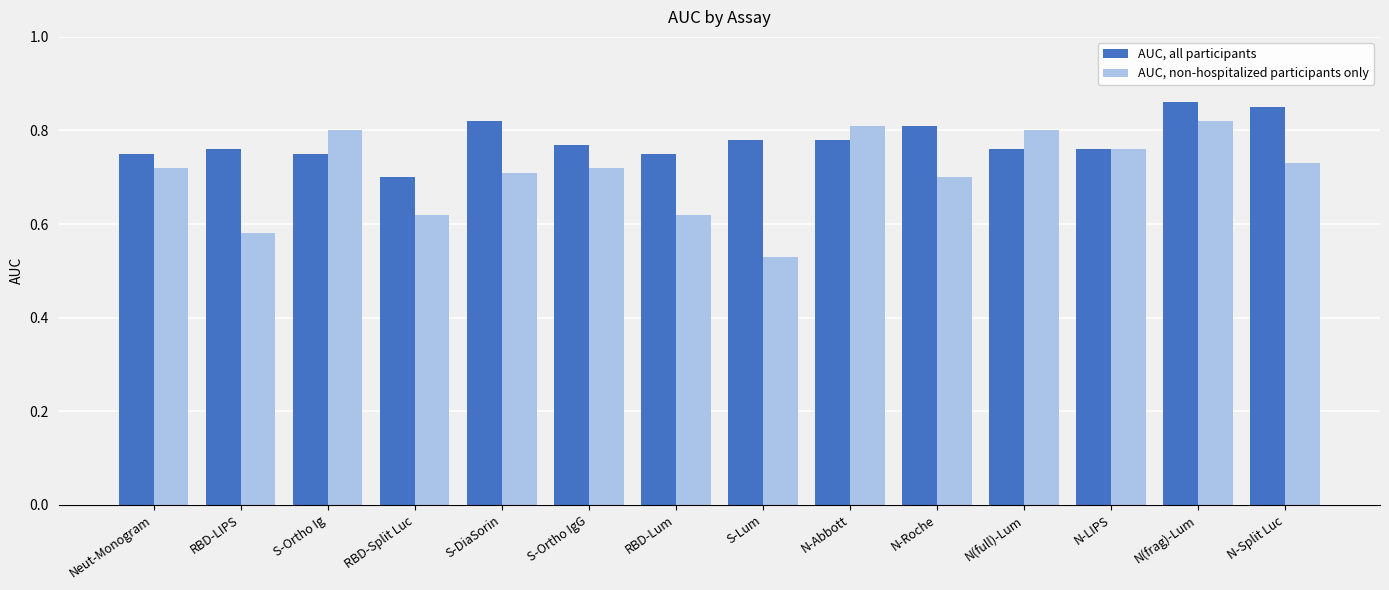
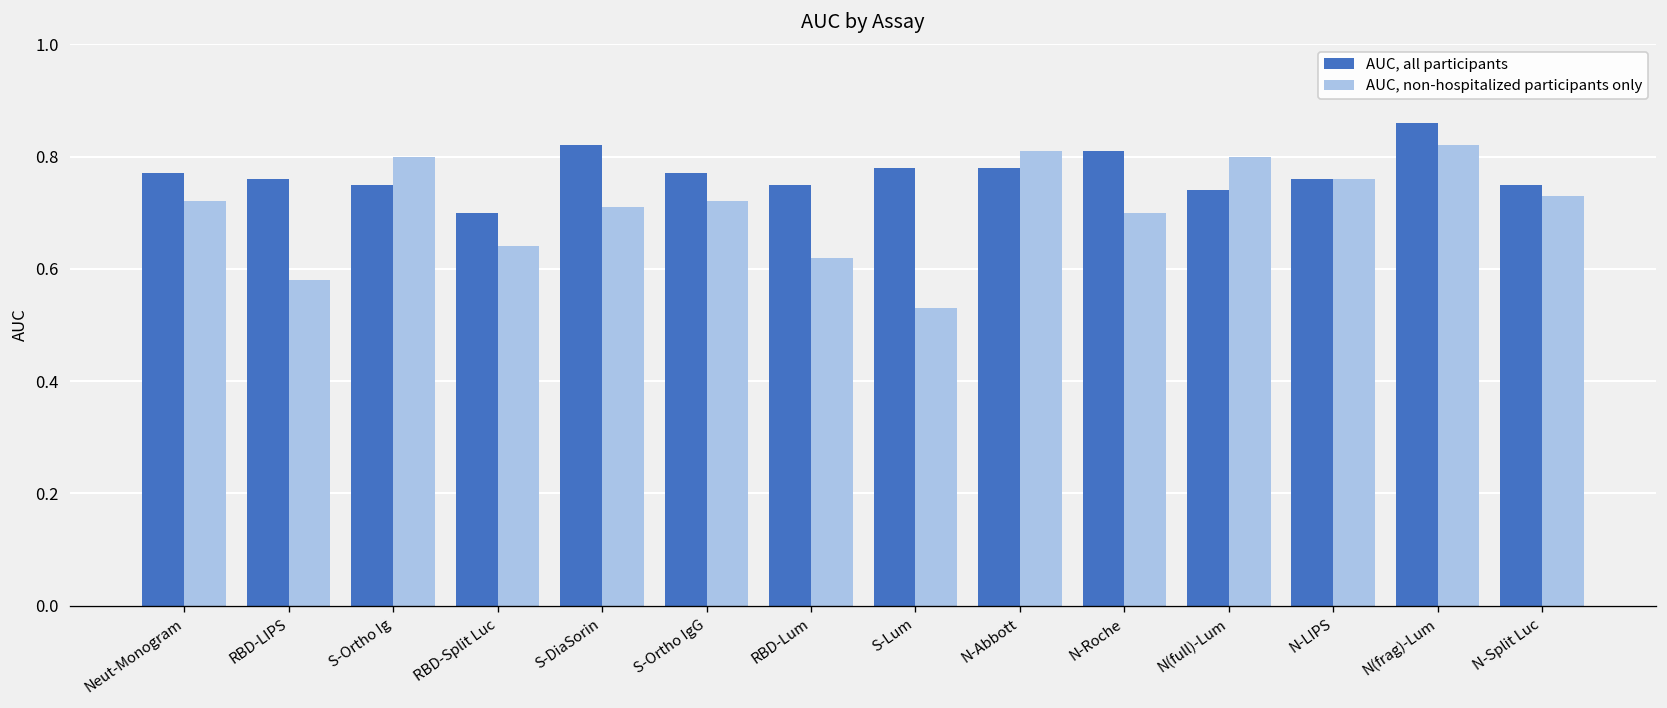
  {
    "AUC, all participants": {
-     "Neut-Monogram": 0.75,
+     "Neut-Monogram": 0.77,
      "RBD-LIPS": 0.76,
      "S-Ortho Ig": 0.75,
      "RBD-Split Luc": 0.70,
      "S-DiaSorin": 0.82,
      "S-Ortho IgG": 0.77,
      "RBD-Lum": 0.75,
      "S-Lum": 0.78,
      "N-Abbott": 0.78,
      "N-Roche": 0.81,
-     "N(full)-Lum": 0.76,
+     "N(full)-Lum": 0.74,
      "N-LIPS": 0.76,
      "N(frag)-Lum": 0.86,
-     "N-Split Luc": 0.85
+     "N-Split Luc": 0.75
    },
    "AUC, non-hospitalized participants only": {
      "Neut-Monogram": 0.72,
      "RBD-LIPS": 0.58,
      "S-Ortho Ig": 0.80,
-     "RBD-Split Luc": 0.62,
+     "RBD-Split Luc": 0.64,
      "S-DiaSorin": 0.71,
      "S-Ortho IgG": 0.72,
      "RBD-Lum": 0.62,
      "S-Lum": 0.53,
      "N-Abbott": 0.81,
      "N-Roche": 0.70,
      "N(full)-Lum": 0.80,
      "N-LIPS": 0.76,
      "N(frag)-Lum": 0.82,
      "N-Split Luc": 0.73
    }
  }
